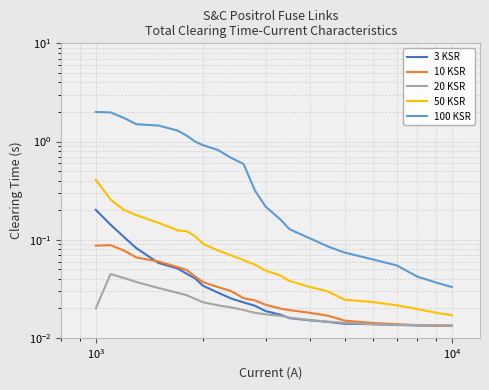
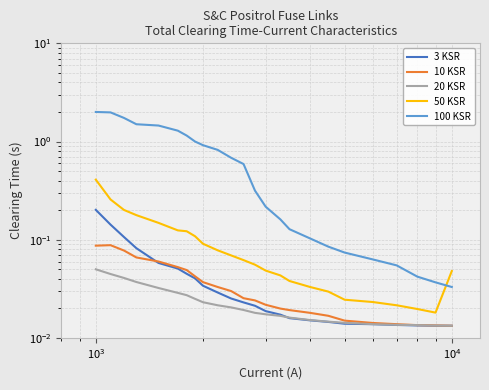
  {
    "10 KSR": {
      "10^3": 0.09
    },
    "20 KSR": {
-     "10^3": 0.02
+     "10^3": 0.05
    },
    "50 KSR": {
      "10^3": 0.41,
-     "10^4": 0.017
+     "10^4": 0.05
    }
  }
